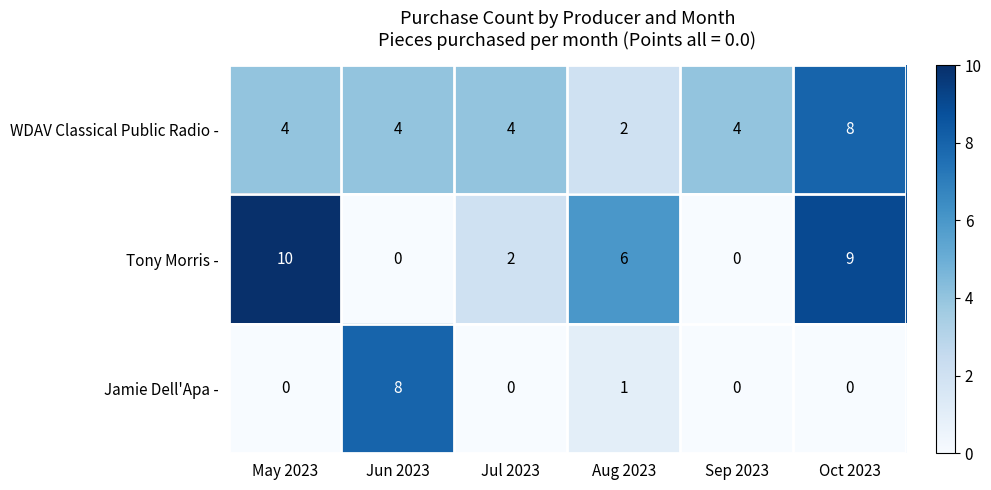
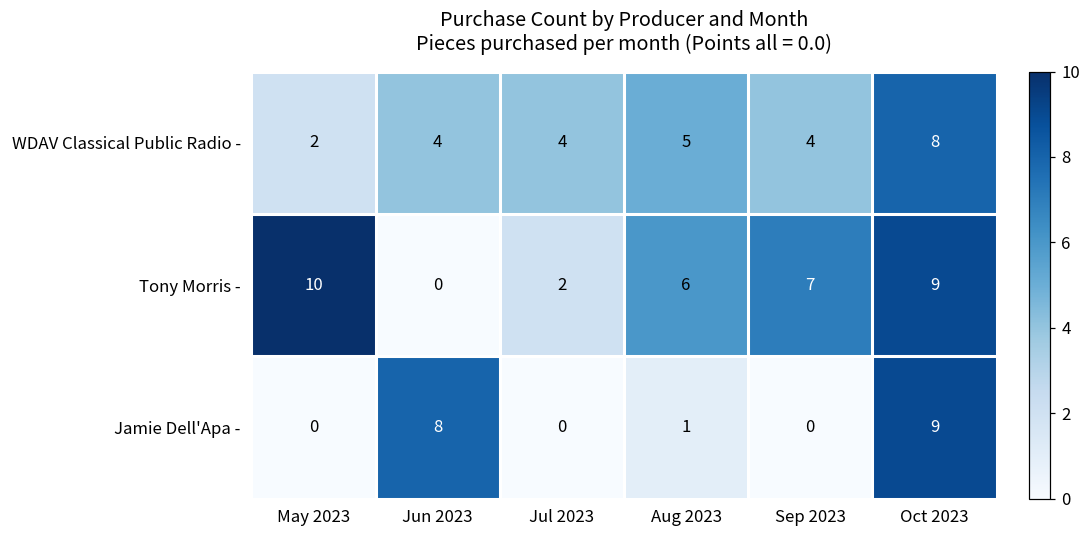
  {
    "WDAV Classical Public Radio -": {
-     "May 2023": 4,
+     "May 2023": 2,
      "Jun 2023": 4,
      "Jul 2023": 4,
-     "Aug 2023": 2,
+     "Aug 2023": 5,
      "Sep 2023": 4,
      "Oct 2023": 8
    },
    "Tony Morris -": {
      "May 2023": 10,
      "Jun 2023": 0,
      "Jul 2023": 2,
      "Aug 2023": 6,
-     "Sep 2023": 0,
+     "Sep 2023": 7,
      "Oct 2023": 9
    },
    "Jamie Dell'Apa -": {
      "May 2023": 0,
      "Jun 2023": 8,
      "Jul 2023": 0,
      "Aug 2023": 1,
      "Sep 2023": 0,
-     "Oct 2023": 0
+     "Oct 2023": 9
    }
  }
